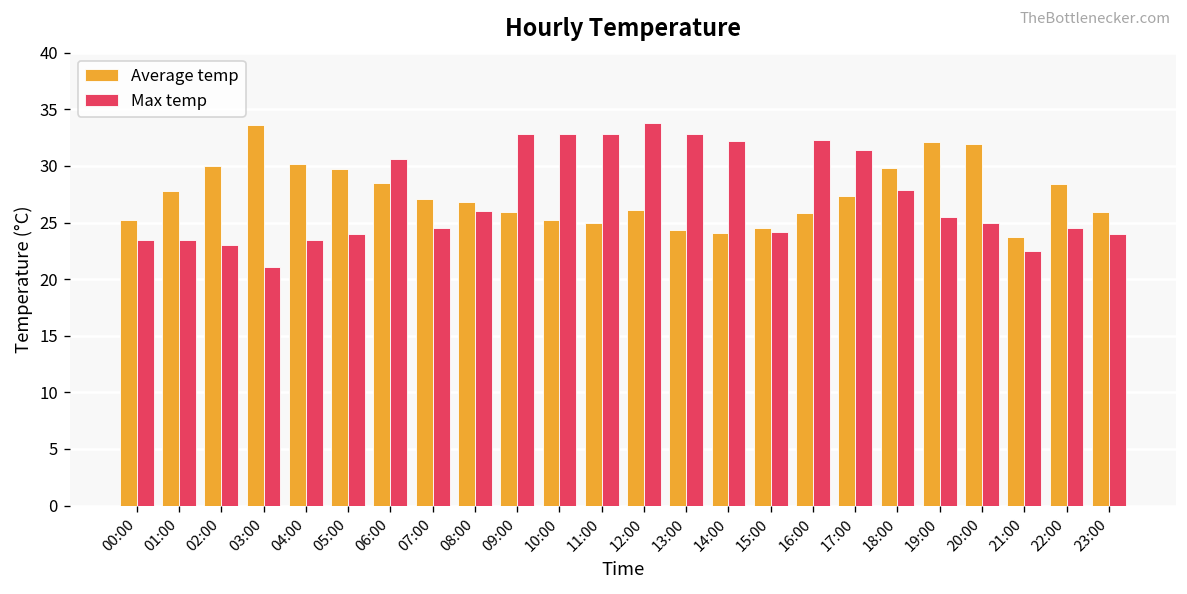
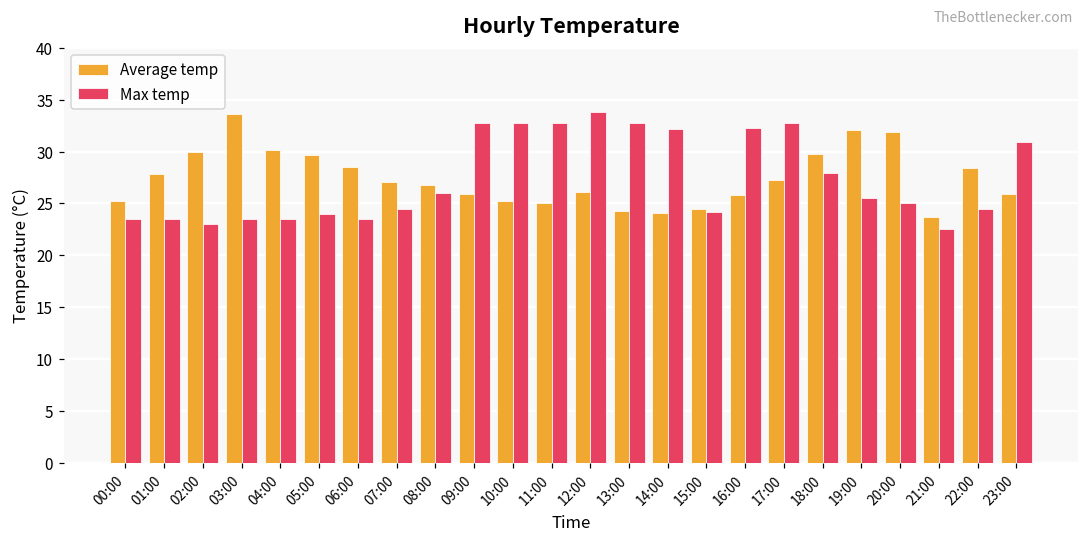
  {
    "Average temp": {
      "00:00": 25,
      "01:00": 28,
      "02:00": 30,
      "03:00": 34,
      "04:00": 30,
      "05:00": 30,
      "06:00": 29,
      "07:00": 27,
      "08:00": 27,
      "09:00": 26,
      "10:00": 25,
      "11:00": 25,
      "12:00": 26,
      "13:00": 24,
      "14:00": 24,
      "15:00": 25,
      "16:00": 26,
      "17:00": 27,
      "18:00": 30,
      "19:00": 32,
      "20:00": 32,
      "21:00": 24,
      "22:00": 28,
      "23:00": 26
    },
    "Max temp": {
      "00:00": 24,
      "01:00": 24,
      "02:00": 23,
-     "03:00": 21,
+     "03:00": 24,
      "04:00": 24,
      "05:00": 24,
-     "06:00": 31,
+     "06:00": 24,
      "07:00": 25,
      "08:00": 26,
      "09:00": 33,
      "10:00": 33,
      "11:00": 33,
      "12:00": 34,
      "13:00": 33,
      "14:00": 32,
      "15:00": 24,
      "16:00": 32,
-     "17:00": 31,
+     "17:00": 33,
      "18:00": 28,
      "19:00": 26,
      "20:00": 25,
      "21:00": 23,
      "22:00": 25,
-     "23:00": 24
+     "23:00": 31
    }
  }
